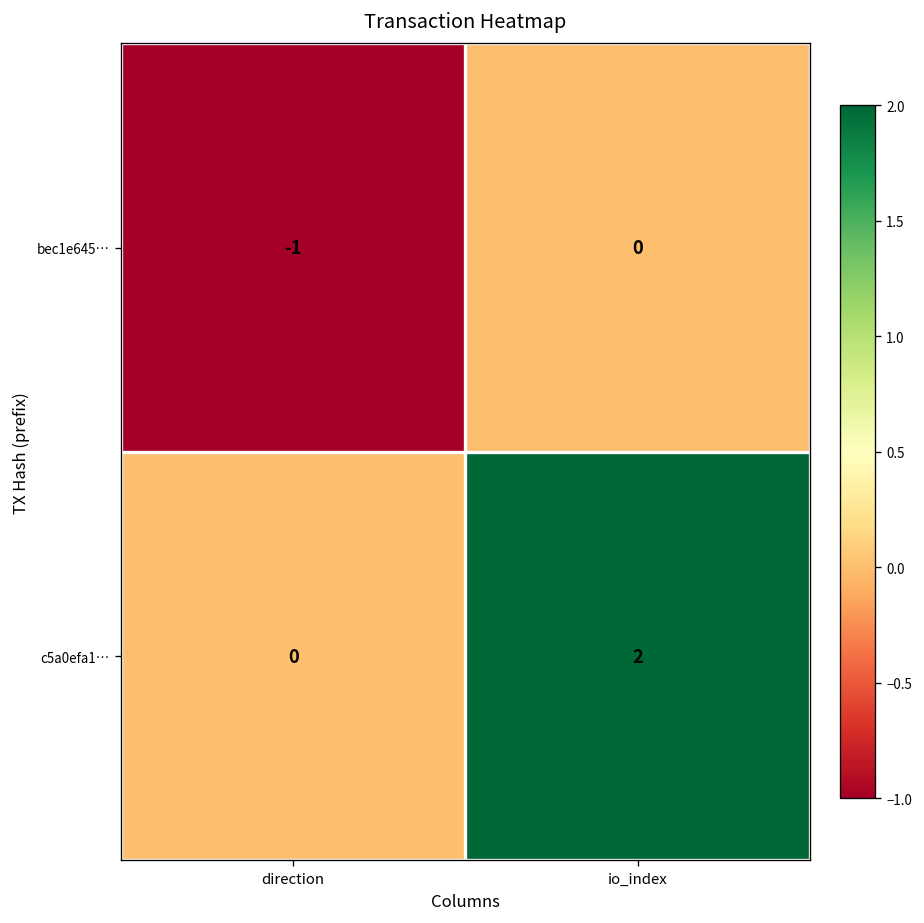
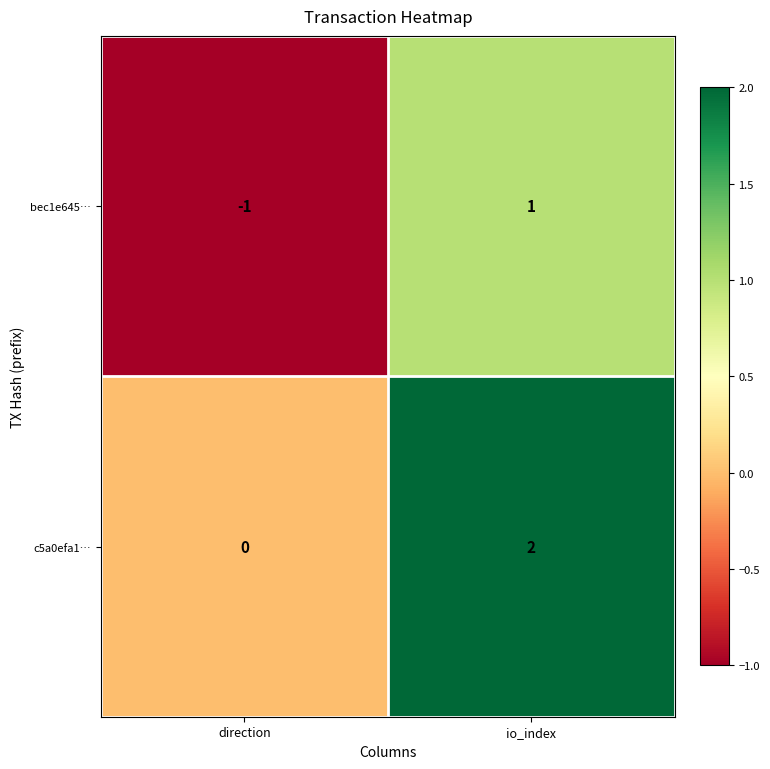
  {
    "bec1e645…": {
      "direction": -1,
-     "io_index": 0
+     "io_index": 1
    },
    "c5a0efa1…": {
      "direction": 0,
      "io_index": 2
    }
  }
